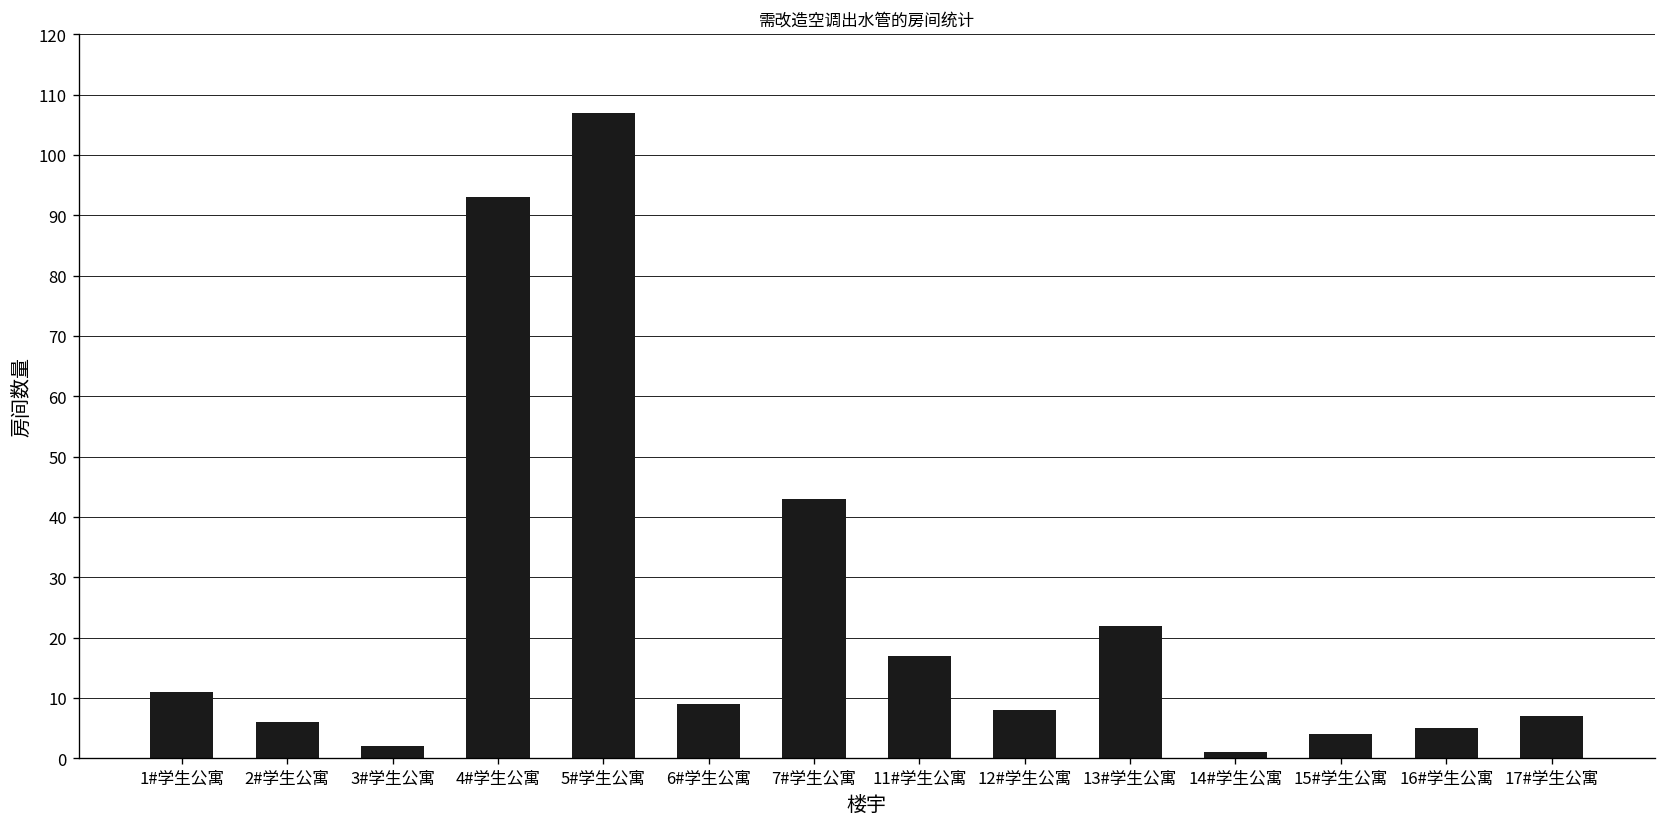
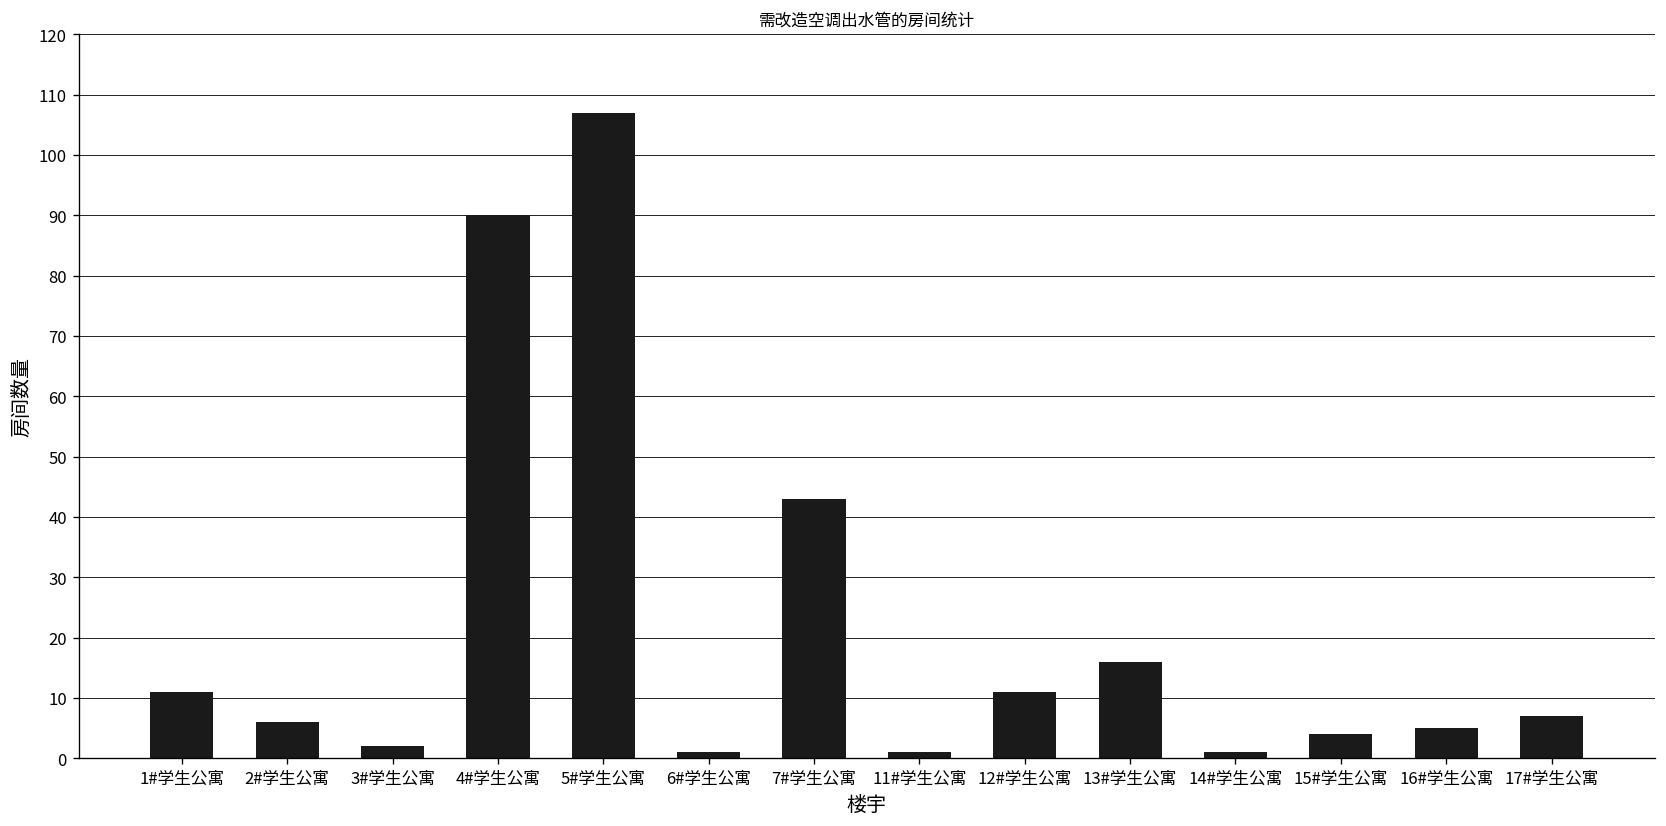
  {
    "1#学生公寓": 11,
    "2#学生公寓": 6,
    "3#学生公寓": 2,
-   "4#学生公寓": 93,
+   "4#学生公寓": 90,
    "5#学生公寓": 107,
-   "6#学生公寓": 9,
+   "6#学生公寓": 1,
    "7#学生公寓": 43,
-   "11#学生公寓": 17,
-   "12#学生公寓": 8,
-   "13#学生公寓": 22,
+   "11#学生公寓": 1,
+   "12#学生公寓": 11,
+   "13#学生公寓": 16,
    "14#学生公寓": 1,
    "15#学生公寓": 4,
    "16#学生公寓": 5,
    "17#学生公寓": 7
  }
